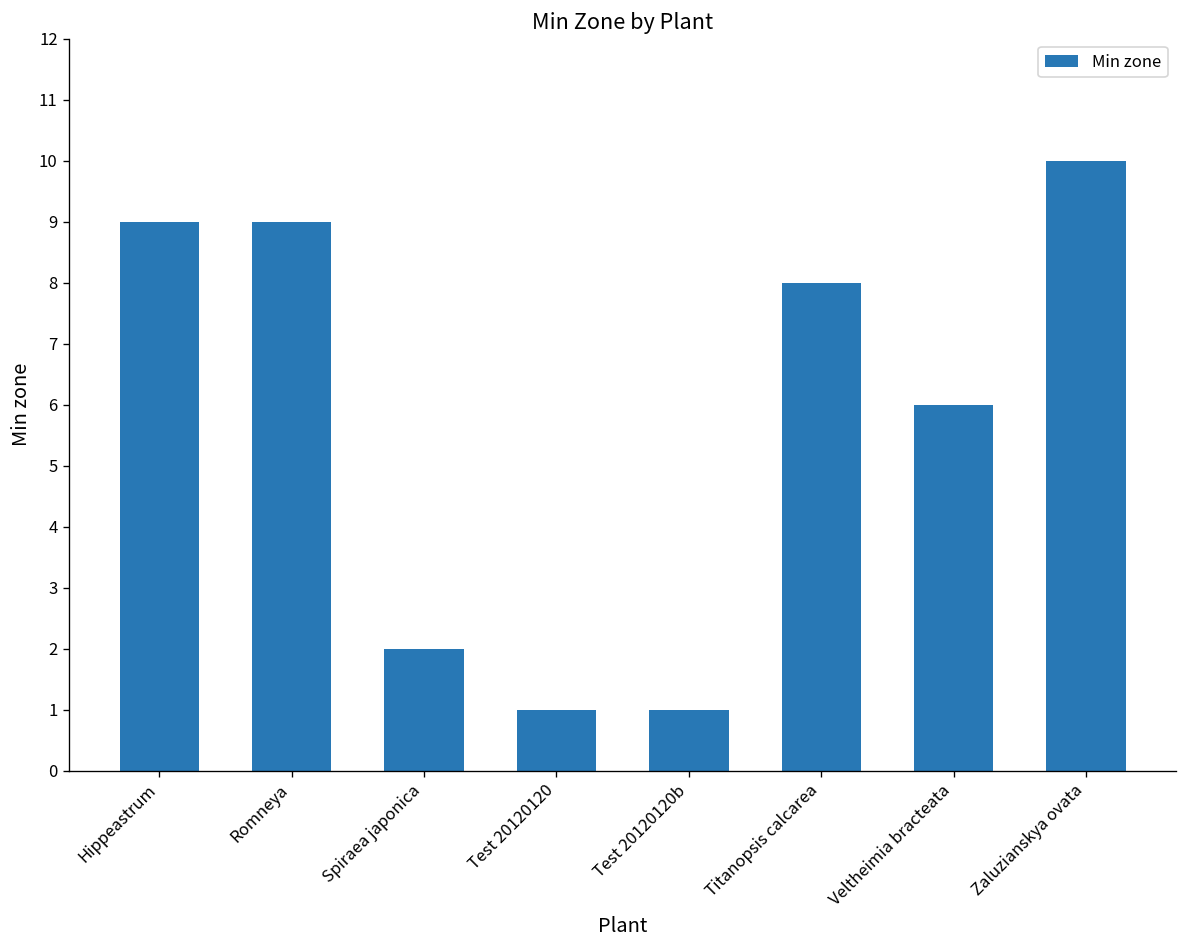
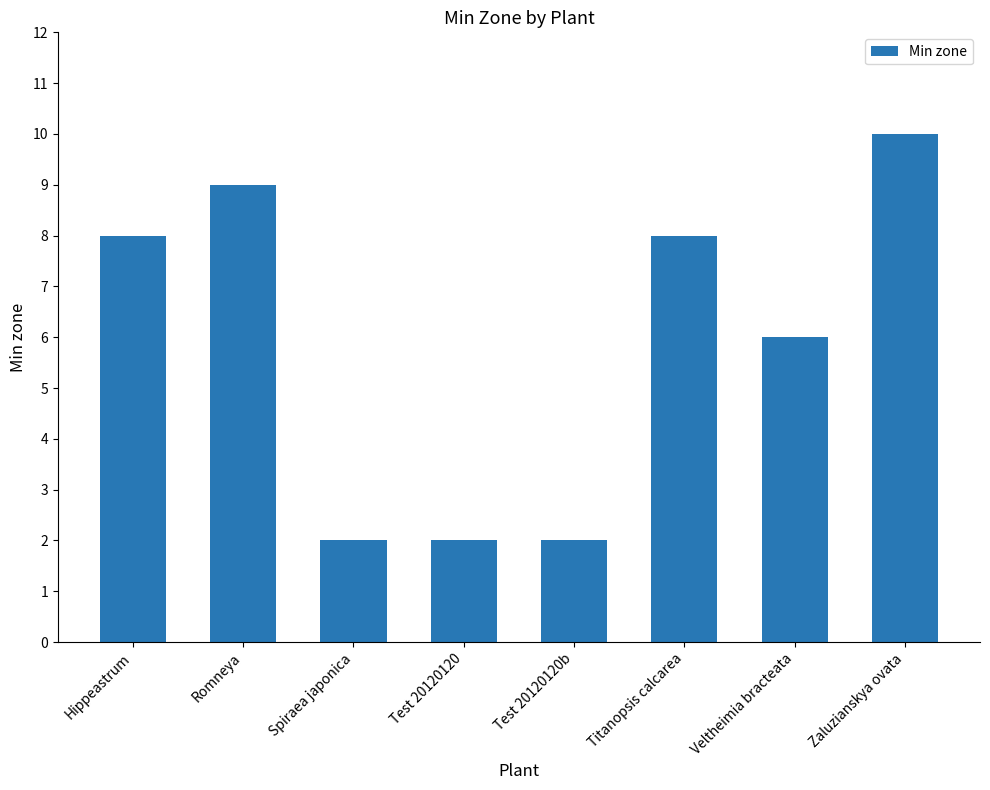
  {
-   "Hippeastrum": 9,
+   "Hippeastrum": 8,
    "Romneya": 9,
    "Spiraea japonica": 2,
-   "Test 20120120": 1,
-   "Test 20120120b": 1,
+   "Test 20120120": 2,
+   "Test 20120120b": 2,
    "Titanopsis calcarea": 8,
    "Veltheimia bracteata": 6,
    "Zaluzianskya ovata": 10
  }
